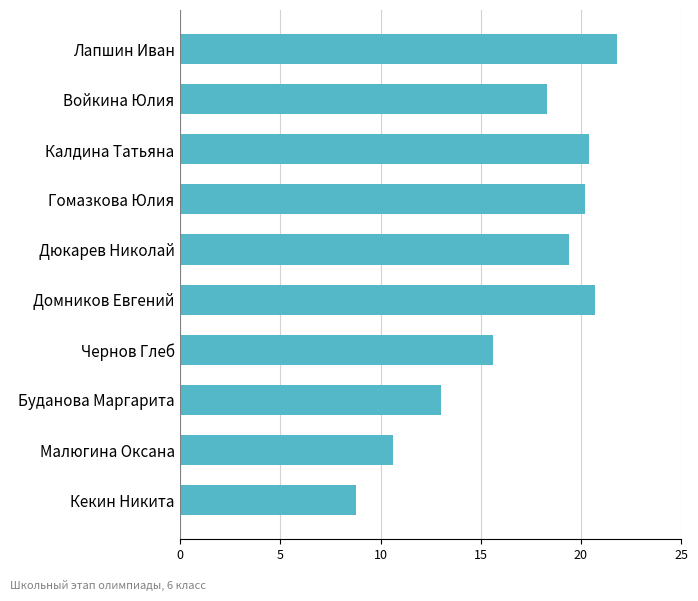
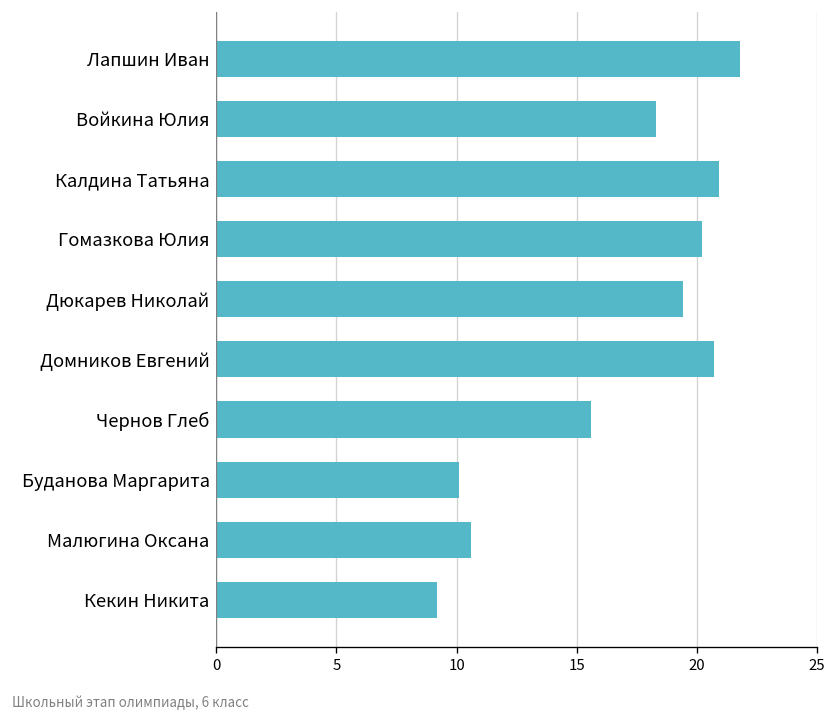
  {
    "Лапшин Иван": 21.8,
    "Войкина Юлия": 18.3,
-   "Калдина Татьяна": 20.4,
+   "Калдина Татьяна": 20.9,
    "Гомазкова Юлия": 20.2,
    "Дюкарев Николай": 19.4,
    "Домников Евгений": 20.7,
    "Чернов Глеб": 15.6,
-   "Буданова Маргарита": 13.0,
+   "Буданова Маргарита": 10.1,
    "Малюгина Оксана": 10.6,
-   "Кекин Никита": 8.8
+   "Кекин Никита": 9.2
  }
